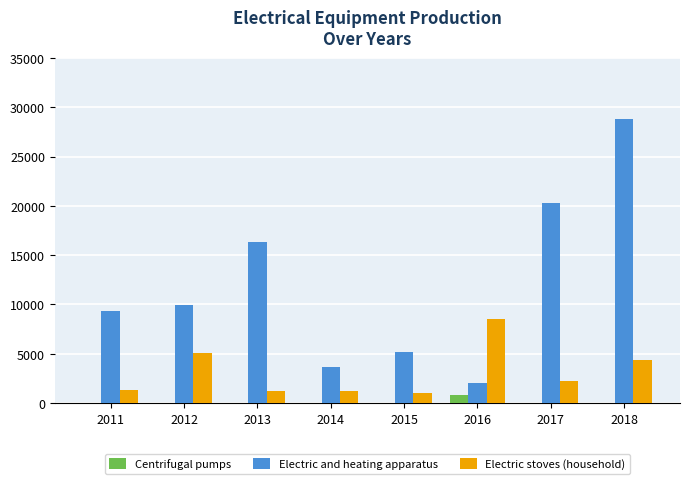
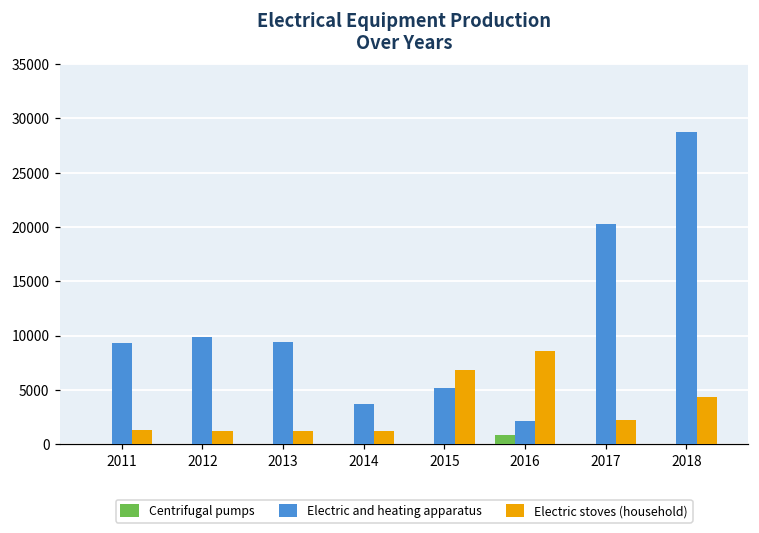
  {
    "Centrifugal pumps": {
      "2016": 1000,
      "2017": 0,
      "2018": 0
    },
    "Electric and heating apparatus": {
      "2011": 9000,
      "2012": 10000,
-     "2013": 16000,
+     "2013": 9000,
      "2014": 4000,
      "2015": 5000,
      "2016": 2000,
      "2017": 20000,
      "2018": 29000
    },
    "Electric stoves (household)": {
      "2011": 1000,
-     "2012": 5000,
+     "2012": 1000,
      "2013": 1000,
      "2014": 1000,
-     "2015": 1000,
+     "2015": 7000,
      "2016": 9000,
      "2017": 2000,
      "2018": 4000
    }
  }
